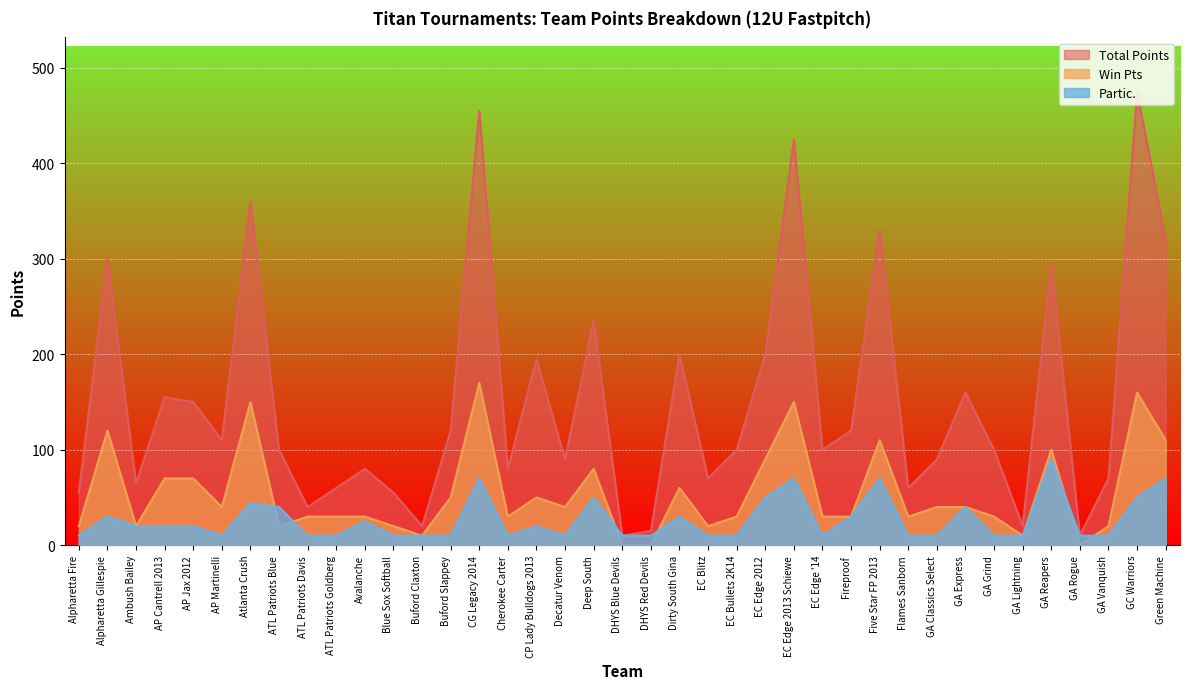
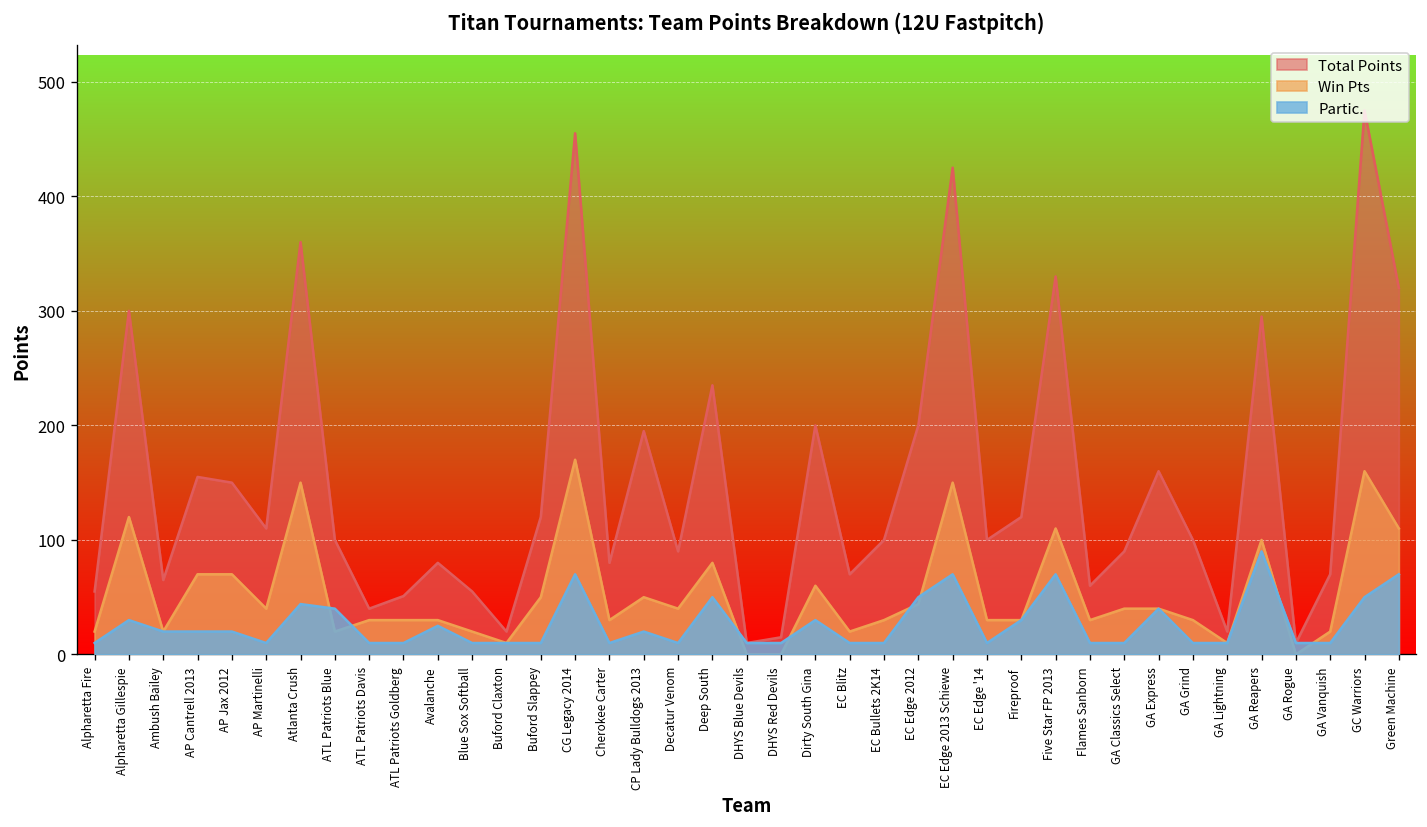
  {
    "Total Points": {
      "Alpharetta Fire": 60,
      "Alpharetta Gillespie": 300,
      "Ambush Bailey": 70,
      "AP Cantrell 2013": 160,
      "AP Jax 2012": 150,
      "AP Martinelli": 110,
      "Atlanta Crush": 360,
      "ATL Patriots Blue": 100,
      "ATL Patriots Davis": 40,
-     "ATL Patriots Goldberg": 60,
+     "ATL Patriots Goldberg": 50,
      "Avalanche": 80,
      "Blue Sox Softball": 60,
      "Buford Claxton": 20,
      "Buford Slappey": 120,
      "CG Legacy 2014": 460,
      "Cherokee Carter": 80,
      "CP Lady Bulldogs 2013": 200,
      "Decatur Venom": 90,
      "Deep South": 240,
      "DHYS Red Devils": 20,
      "Dirty South Gina": 200,
      "EC Blitz": 70,
      "EC Bullets 2K14": 100,
      "EC Edge 2012": 200,
      "EC Edge 2013 Schiewe": 430,
      "EC Edge '14": 100,
      "Fireproof": 120,
      "Five Star FP 2013": 330,
      "Flames Sanborn": 60,
      "GA Classics Select": 90,
      "GA Express": 160,
      "GA Grind": 100,
      "GA Lightning": 20,
      "GA Reapers": 300,
      "GA Vanquish": 70,
      "Green Machine": 320
    },
    "Win Pts": {
      "Alpharetta Fire": 20,
      "Alpharetta Gillespie": 120,
      "AP Cantrell 2013": 70,
      "AP Jax 2012": 70,
      "AP Martinelli": 40,
      "Atlanta Crush": 150,
      "ATL Patriots Blue": 20,
      "ATL Patriots Davis": 30,
      "ATL Patriots Goldberg": 30,
      "Avalanche": 30,
      "Blue Sox Softball": 20,
      "Buford Slappey": 50,
      "CG Legacy 2014": 170,
      "Cherokee Carter": 30,
      "CP Lady Bulldogs 2013": 50,
      "Decatur Venom": 40,
      "Deep South": 80,
      "DHYS Blue Devils": 0,
      "DHYS Red Devils": 0,
      "Dirty South Gina": 60,
      "EC Blitz": 20,
      "EC Bullets 2K14": 30,
-     "EC Edge 2012": 90,
+     "EC Edge 2012": 40,
      "EC Edge 2013 Schiewe": 150,
      "EC Edge '14": 30,
      "Five Star FP 2013": 110,
      "Flames Sanborn": 30,
      "GA Classics Select": 40,
      "GA Grind": 30,
      "GA Reapers": 100,
      "GA Rogue": 0,
      "GA Vanquish": 20,
      "GC Warriors": 160,
      "Green Machine": 110
    },
    "Partic.": {
      "Alpharetta Fire": 10,
      "Alpharetta Gillespie": 30,
      "AP Cantrell 2013": 20,
      "AP Jax 2012": 20,
      "AP Martinelli": 10,
      "Atlanta Crush": 40,
      "ATL Patriots Blue": 40,
      "ATL Patriots Davis": 10,
      "ATL Patriots Goldberg": 10,
      "Avalanche": 30,
      "Blue Sox Softball": 10,
      "Buford Slappey": 10,
      "CG Legacy 2014": 70,
      "Cherokee Carter": 10,
      "CP Lady Bulldogs 2013": 20,
      "Decatur Venom": 10,
      "Deep South": 50,
      "DHYS Red Devils": 10,
      "Dirty South Gina": 30,
      "EC Blitz": 10,
      "EC Bullets 2K14": 10,
      "EC Edge 2012": 50,
      "EC Edge 2013 Schiewe": 70,
      "EC Edge '14": 10,
      "Five Star FP 2013": 70,
      "Flames Sanborn": 10,
      "GA Classics Select": 10,
      "GA Grind": 10,
      "GA Reapers": 90,
      "GA Vanquish": 10,
      "GC Warriors": 50,
      "Green Machine": 70
    }
  }
